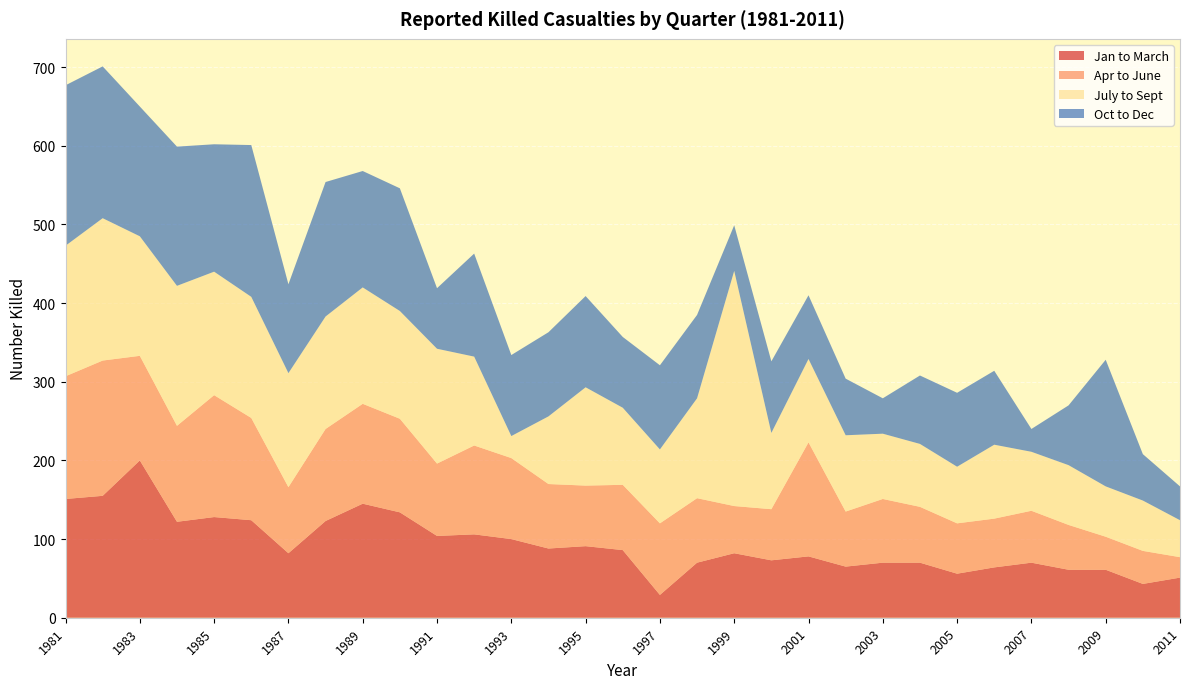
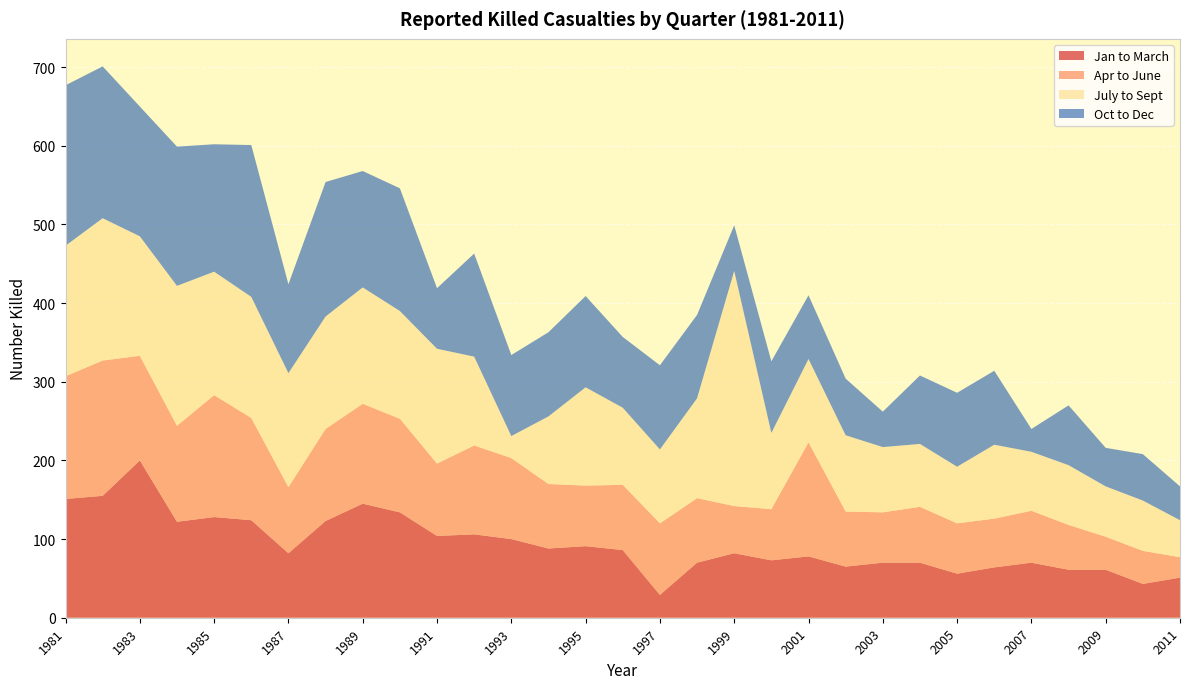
  {
    "Jan to March": {
      "1981": 150,
      "1983": 200,
      "1985": 130,
      "1987": 80,
      "1989": 150,
      "1991": 100,
      "1993": 100,
      "1995": 90,
      "1997": 30,
      "1999": 80,
      "2001": 80,
      "2003": 70,
      "2005": 60,
      "2007": 70,
      "2009": 60,
      "2011": 50
    },
    "Apr to June": {
      "1981": 160,
      "1983": 130,
      "1985": 160,
      "1987": 80,
      "1989": 130,
      "1991": 90,
      "1993": 100,
      "1995": 80,
      "1997": 90,
      "1999": 60,
      "2001": 150,
-     "2003": 80,
+     "2003": 60,
      "2005": 60,
      "2007": 70,
      "2009": 40,
      "2011": 30
    },
    "July to Sept": {
      "1981": 170,
      "1983": 150,
      "1985": 160,
      "1987": 150,
      "1989": 150,
      "1991": 150,
      "1993": 30,
      "1995": 130,
      "1997": 90,
      "1999": 300,
      "2001": 110,
      "2003": 80,
      "2005": 70,
      "2007": 80,
      "2009": 60,
      "2011": 50
    },
    "Oct to Dec": {
      "1981": 200,
      "1983": 170,
      "1985": 160,
      "1987": 110,
      "1989": 150,
      "1991": 80,
      "1993": 100,
      "1995": 120,
      "1997": 110,
      "1999": 60,
      "2001": 80,
      "2003": 50,
      "2005": 90,
      "2007": 30,
-     "2009": 160,
+     "2009": 50,
      "2011": 40
    }
  }
